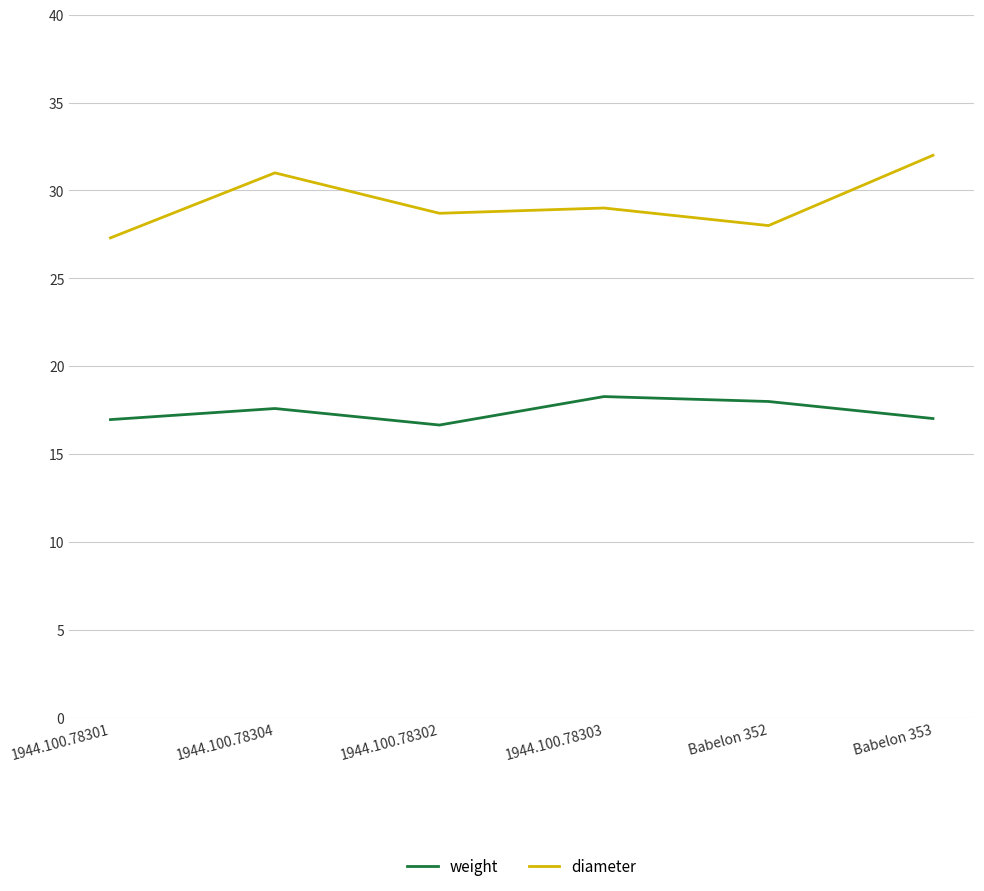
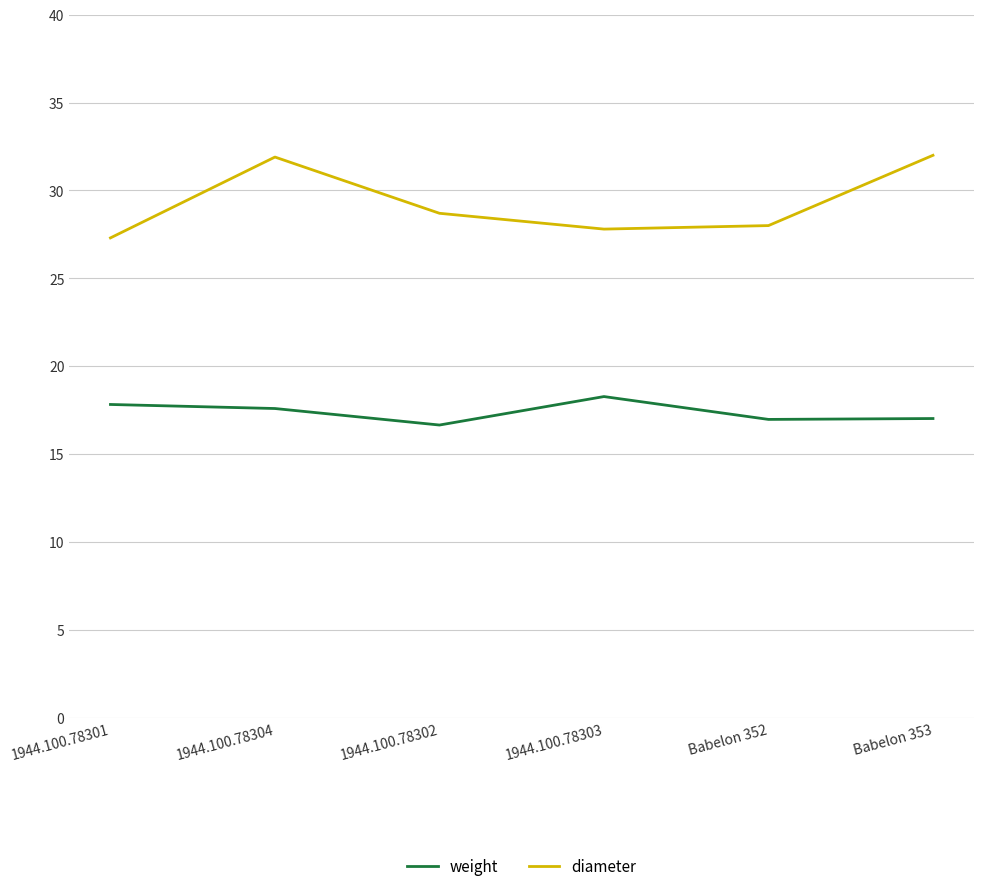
  {
    "weight": {
-     "1944.100.78301": 17.0,
+     "1944.100.78301": 17.8,
      "1944.100.78304": 17.6,
      "1944.100.78302": 16.7,
      "1944.100.78303": 18.3,
-     "Babelon 352": 18.0,
+     "Babelon 352": 17.0,
      "Babelon 353": 17.0
    },
    "diameter": {
      "1944.100.78301": 27.3,
-     "1944.100.78304": 31.0,
+     "1944.100.78304": 31.9,
      "1944.100.78302": 28.7,
-     "1944.100.78303": 29.0,
+     "1944.100.78303": 27.8,
      "Babelon 352": 28.0,
      "Babelon 353": 32.0
    }
  }
